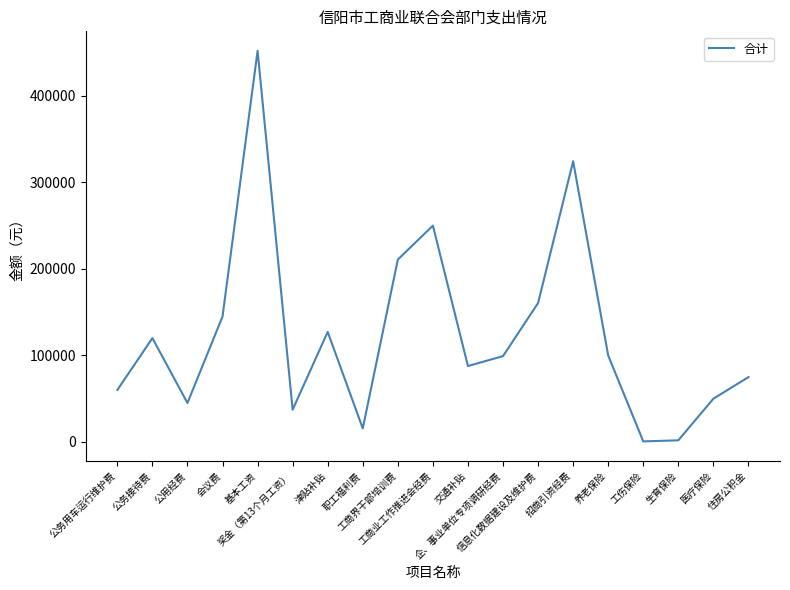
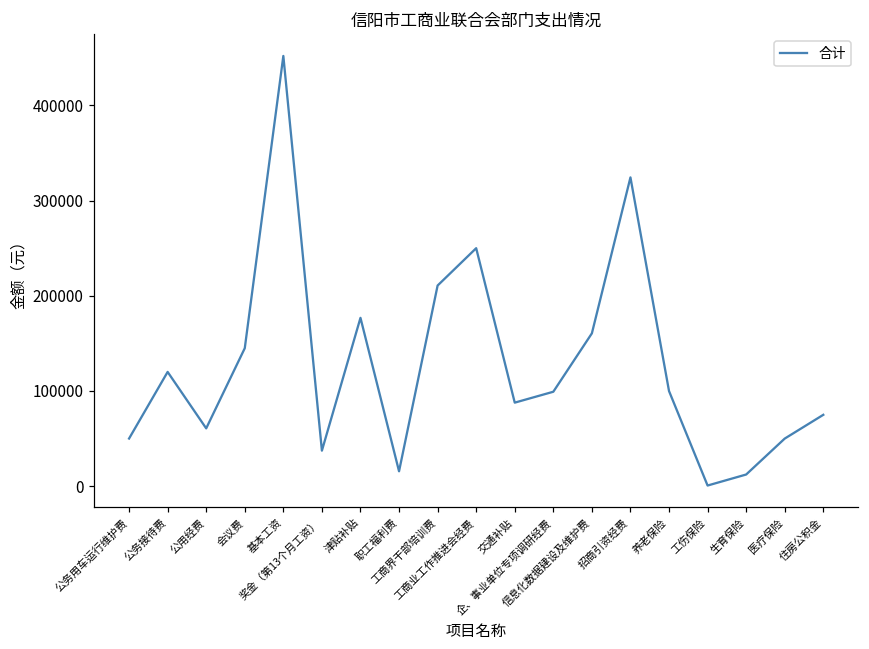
  {
-   "公务用车运行维护费": 60000,
+   "公务用车运行维护费": 50000,
    "公务接待费": 120000,
-   "公用经费": 50000,
+   "公用经费": 60000,
    "会议费": 140000,
    "基本工资": 450000,
    "奖金（第13个月工资）": 40000,
-   "津贴补贴": 130000,
+   "津贴补贴": 180000,
    "职工福利费": 20000,
    "工商界干部培训费": 210000,
    "工商业工作推进会经费": 250000,
    "交通补贴": 90000,
    "企、事业单位专项调研经费": 100000,
    "信息化数据建设及维护费": 160000,
    "招商引资经费": 320000,
    "养老保险": 100000,
    "工伤保险": 0,
-   "生育保险": 0,
+   "生育保险": 10000,
    "医疗保险": 50000,
    "住房公积金": 70000
  }
